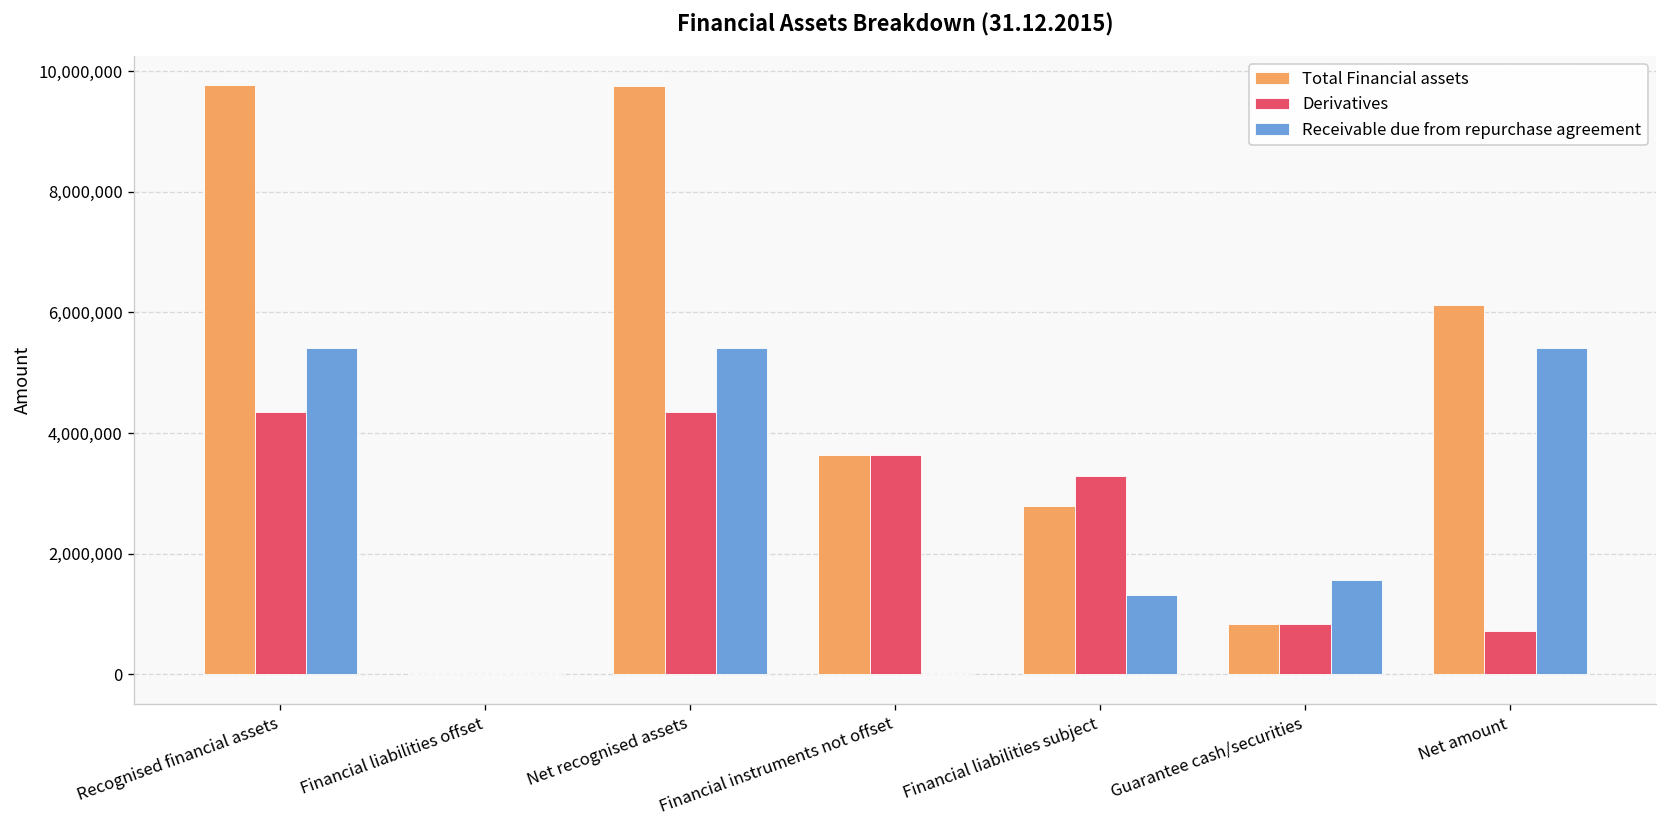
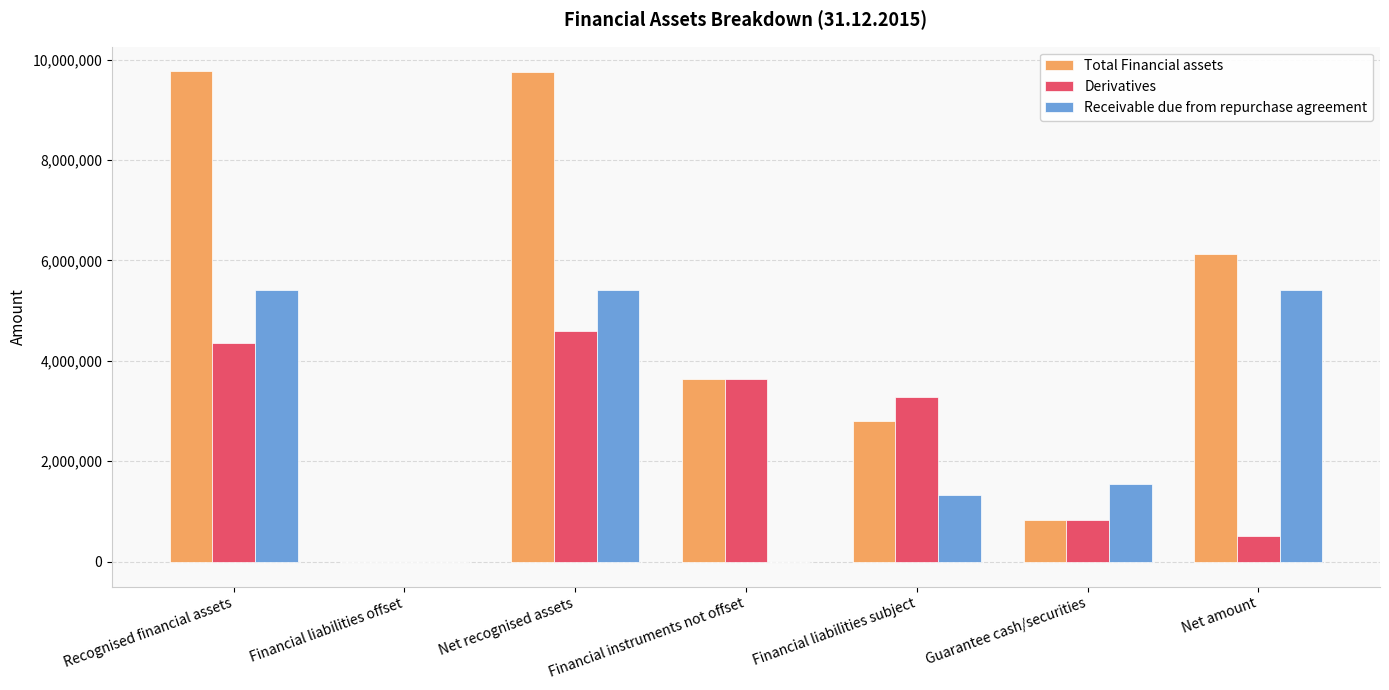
  {
    "Total Financial assets": {
      "Recognised financial assets": "9,800,000",
      "Net recognised assets": "9,800,000",
      "Financial instruments not offset": "3,600,000",
      "Financial liabilities subject": "2,800,000",
      "Guarantee cash/securities": "800,000",
      "Net amount": "6,100,000"
    },
    "Derivatives": {
      "Recognised financial assets": "4,400,000",
-     "Net recognised assets": "4,300,000",
+     "Net recognised assets": "4,600,000",
      "Financial instruments not offset": "3,600,000",
      "Financial liabilities subject": "3,300,000",
      "Guarantee cash/securities": "800,000",
-     "Net amount": "700,000"
+     "Net amount": "500,000"
    },
    "Receivable due from repurchase agreement": {
      "Recognised financial assets": "5,400,000",
      "Financial liabilities offset": "0",
      "Net recognised assets": "5,400,000",
      "Financial instruments not offset": "0",
      "Financial liabilities subject": "1,300,000",
      "Guarantee cash/securities": "1,600,000",
      "Net amount": "5,400,000"
    }
  }
